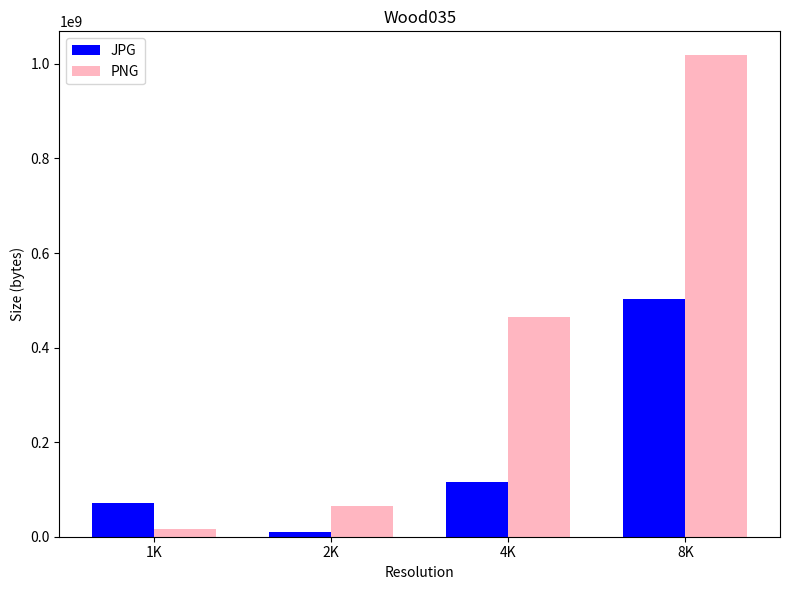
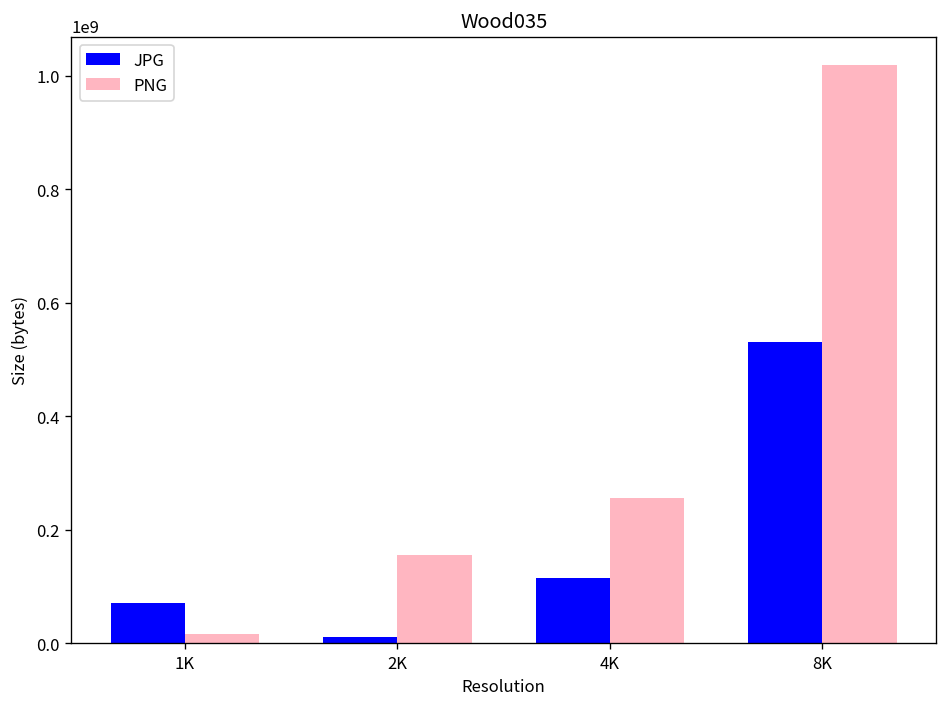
  {
    "JPG": {
      "1K": 70000000,
      "2K": 10000000,
      "4K": 120000000,
-     "8K": 500000000
+     "8K": 530000000
    },
    "PNG": {
      "1K": 20000000,
-     "2K": 60000000,
-     "4K": 460000000,
+     "2K": 150000000,
+     "4K": 260000000,
      "8K": 1020000000
    }
  }
